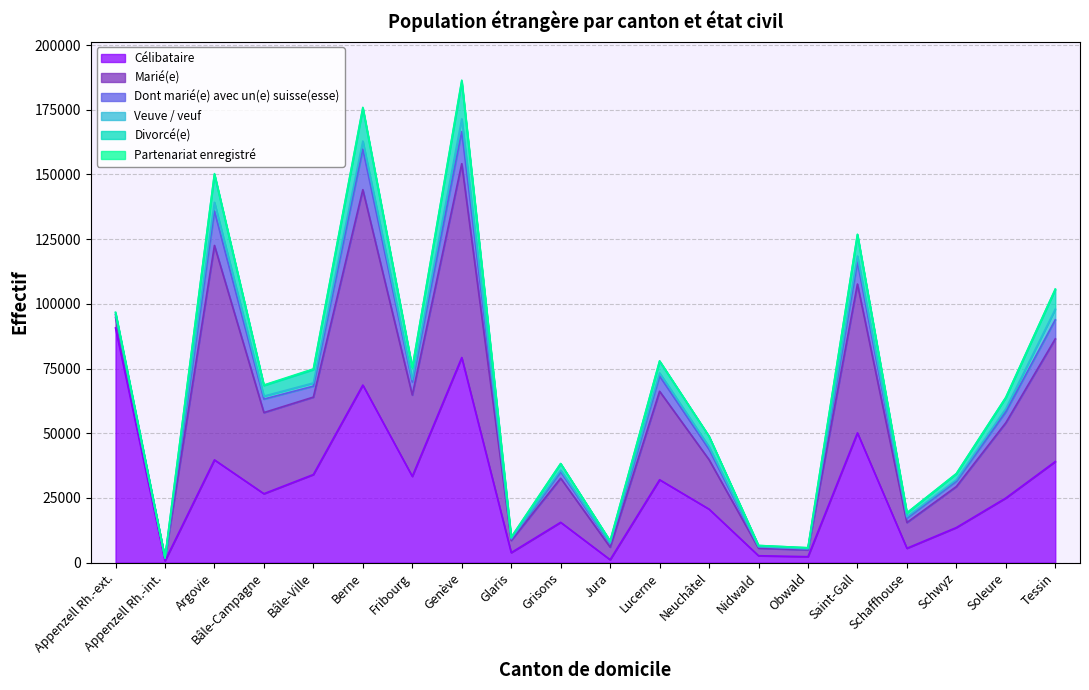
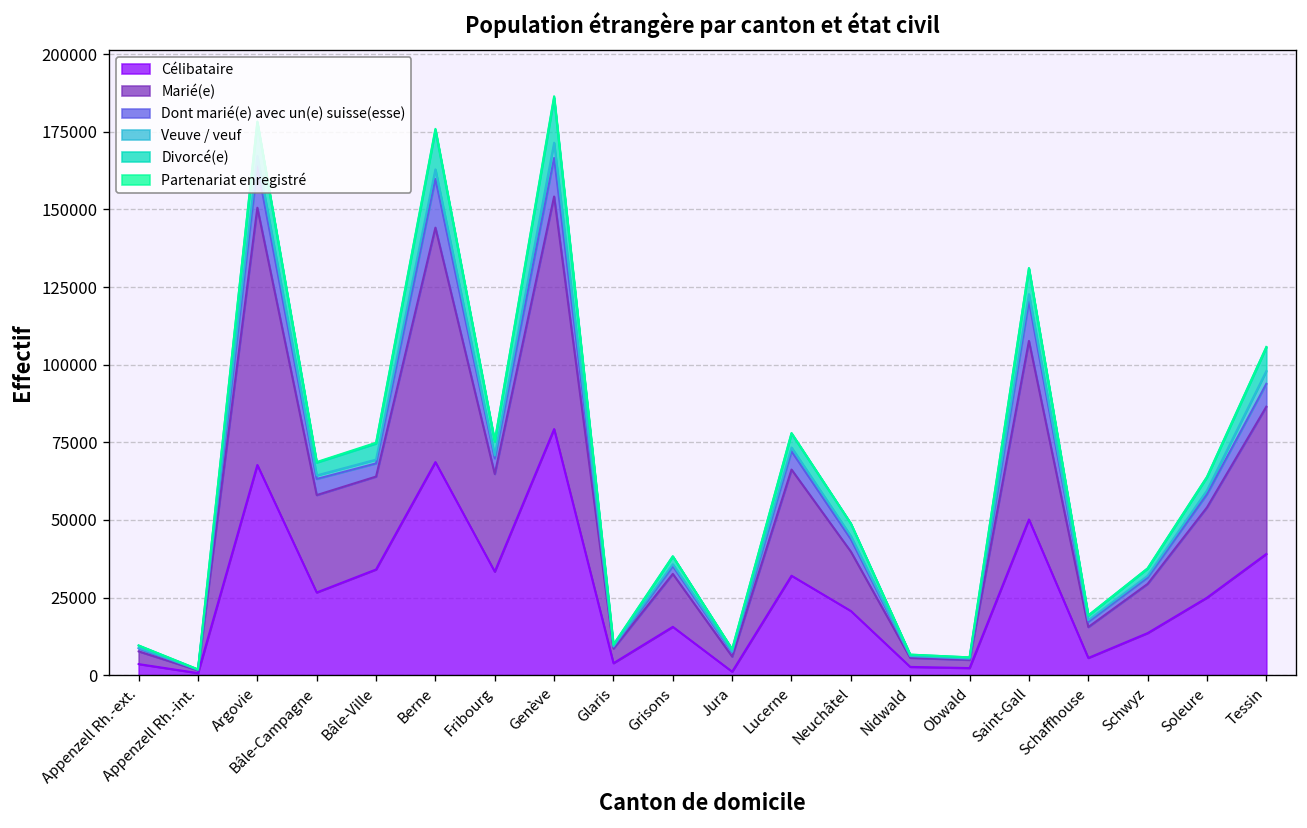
  {
    "Célibataire": {
-     "Appenzell Rh.-ext.": 91000,
-     "Argovie": 40000,
+     "Appenzell Rh.-ext.": 4000,
+     "Argovie": 68000,
      "Bâle-Campagne": 27000,
      "Bâle-Ville": 34000,
      "Berne": 69000,
      "Fribourg": 33000,
      "Genève": 79000,
      "Glaris": 4000,
      "Grisons": 16000,
      "Jura": 1000,
      "Lucerne": 32000,
      "Neuchâtel": 21000,
      "Nidwald": 3000,
      "Obwald": 2000,
      "Saint-Gall": 50000,
      "Schaffhouse": 6000,
      "Schwyz": 14000,
      "Soleure": 25000,
      "Tessin": 39000
    },
    "Marié(e)": {
      "Argovie": 83000,
      "Bâle-Campagne": 31000,
      "Bâle-Ville": 30000,
      "Berne": 76000,
      "Fribourg": 31000,
      "Genève": 75000,
      "Grisons": 17000,
      "Jura": 5000,
      "Lucerne": 34000,
      "Neuchâtel": 19000,
      "Saint-Gall": 58000,
      "Schaffhouse": 10000,
      "Schwyz": 16000,
      "Soleure": 29000,
      "Tessin": 47000
    },
    "Dont marié(e) avec un(e) suisse(esse)": {
      "Bâle-Campagne": 5000,
      "Bâle-Ville": 4000,
      "Berne": 16000,
      "Genève": 12000,
      "Lucerne": 6000,
      "Neuchâtel": 4000,
-     "Saint-Gall": 8000,
+     "Saint-Gall": 13000,
      "Soleure": 4000,
      "Tessin": 7000
    },
    "Veuve / veuf": {
      "Bâle-Campagne": 1000,
      "Bâle-Ville": 1000,
      "Berne": 3000,
      "Genève": 5000,
      "Lucerne": 1000,
      "Neuchâtel": 1000,
      "Saint-Gall": 2000,
      "Soleure": 1000,
      "Tessin": 4000
    }
  }
